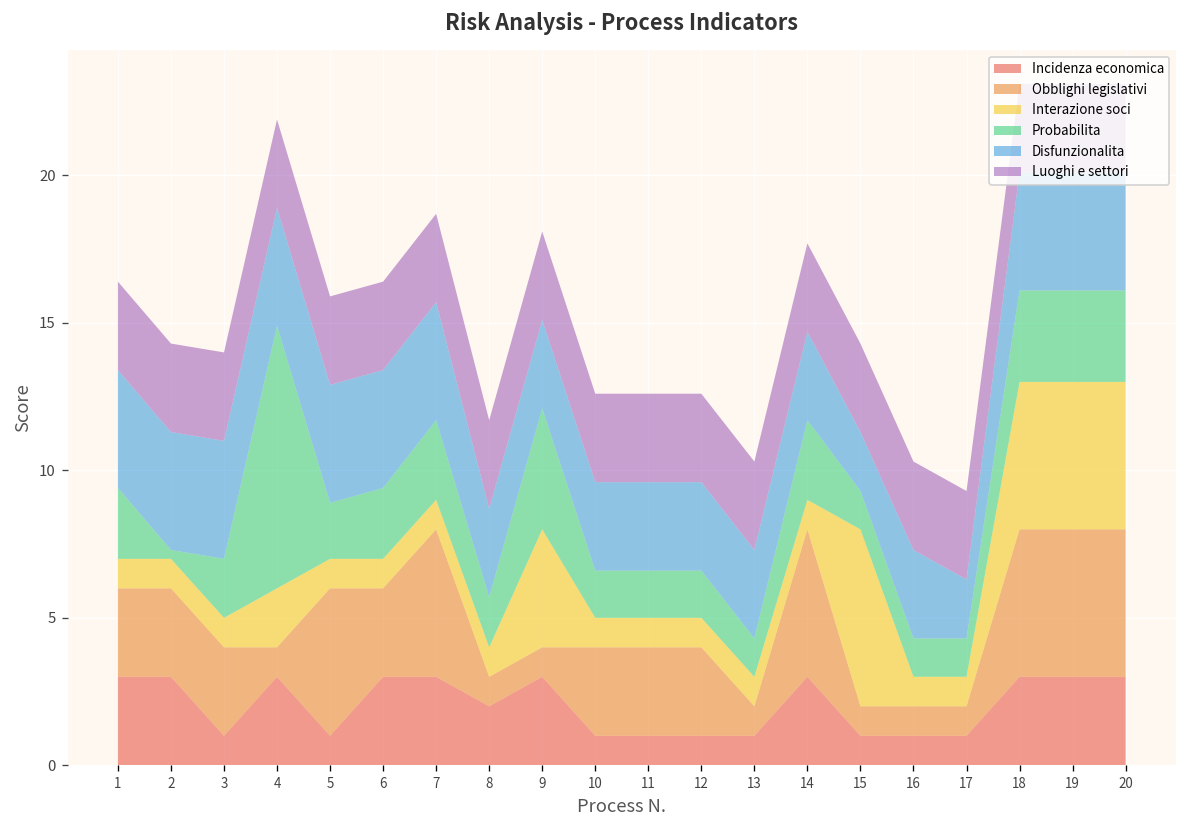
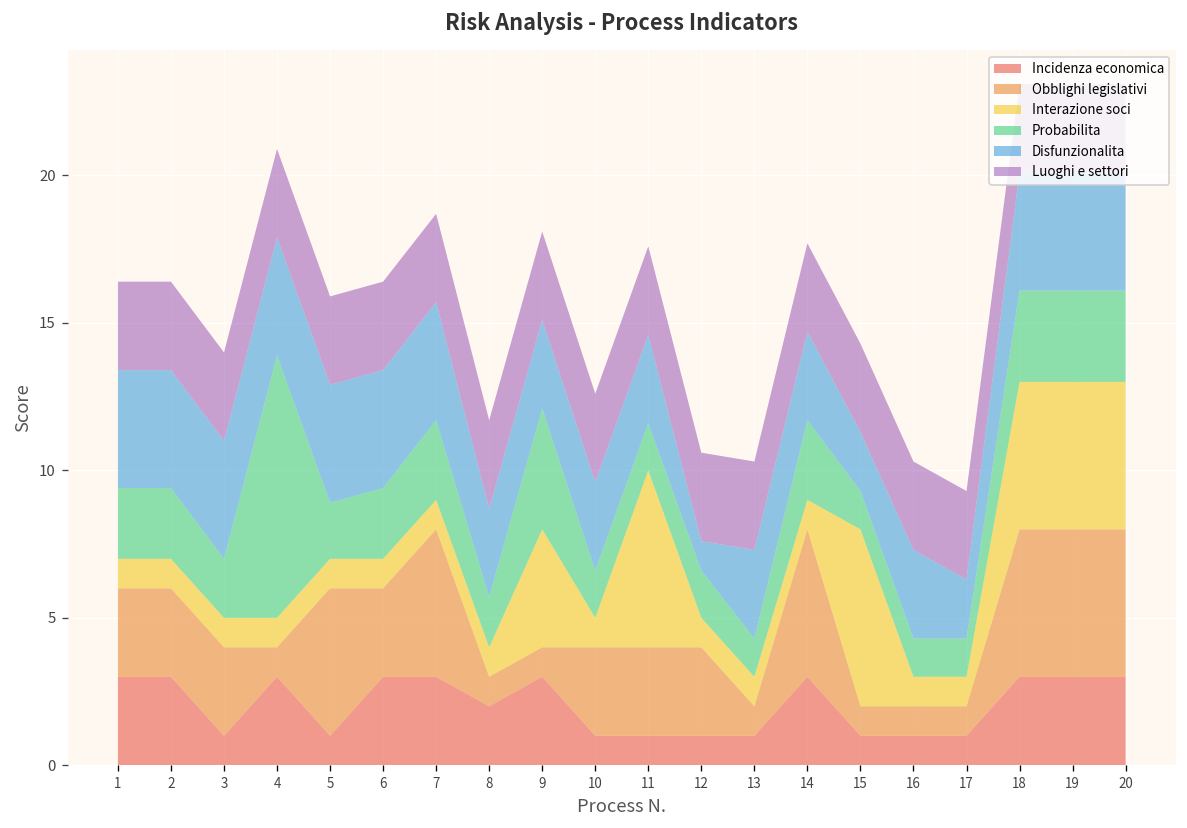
  {
    "Interazione soci": {
      "1": 1,
      "2": 1,
      "3": 1,
-     "4": 2,
+     "4": 1,
      "5": 1,
      "6": 1,
      "7": 1,
      "8": 1,
      "9": 4,
      "10": 1,
-     "11": 1,
+     "11": 6,
      "12": 1,
      "13": 1,
      "14": 1,
      "15": 6,
      "16": 1,
      "17": 1,
      "18": 5,
      "19": 5,
      "20": 5
    },
    "Probabilita": {
      "1": 2.4,
-     "2": 0.3,
+     "2": 2.4,
      "3": 2.0,
      "4": 8.9,
      "5": 1.9,
      "6": 2.4,
      "7": 2.7,
      "8": 1.7,
      "9": 4.1,
      "10": 1.6,
      "11": 1.6,
      "12": 1.6,
      "13": 1.3,
      "14": 2.7,
      "15": 1.3,
      "16": 1.3,
      "17": 1.3,
      "18": 3.1,
      "19": 3.1,
      "20": 3.1
    },
    "Disfunzionalita": {
      "1": 4,
      "2": 4,
      "3": 4,
      "4": 4,
      "5": 4,
      "6": 4,
      "7": 4,
      "8": 3,
      "9": 3,
      "10": 3,
      "11": 3,
-     "12": 3,
+     "12": 1,
      "13": 3,
      "14": 3,
      "15": 2,
      "16": 3,
      "17": 2
    },
    "Luoghi e settori": {
      "1": 3.0,
      "2": 3.0,
      "3": 3.0,
      "4": 3.0,
      "5": 3.0,
      "6": 3.0,
      "7": 3.0,
      "8": 3.0,
      "9": 3.0,
      "10": 3.0,
      "11": 3.0,
      "12": 3.0,
      "13": 3.0,
      "14": 3.0,
      "15": 3.0,
      "16": 3.0,
      "17": 3.0
    }
  }
